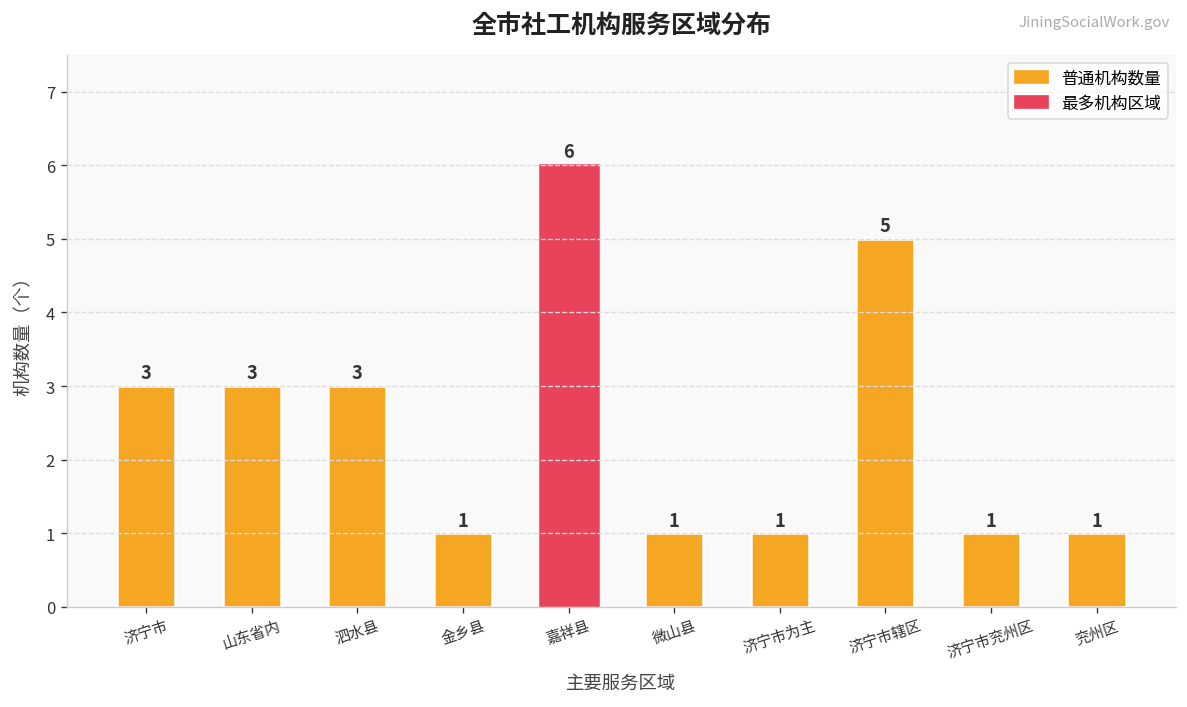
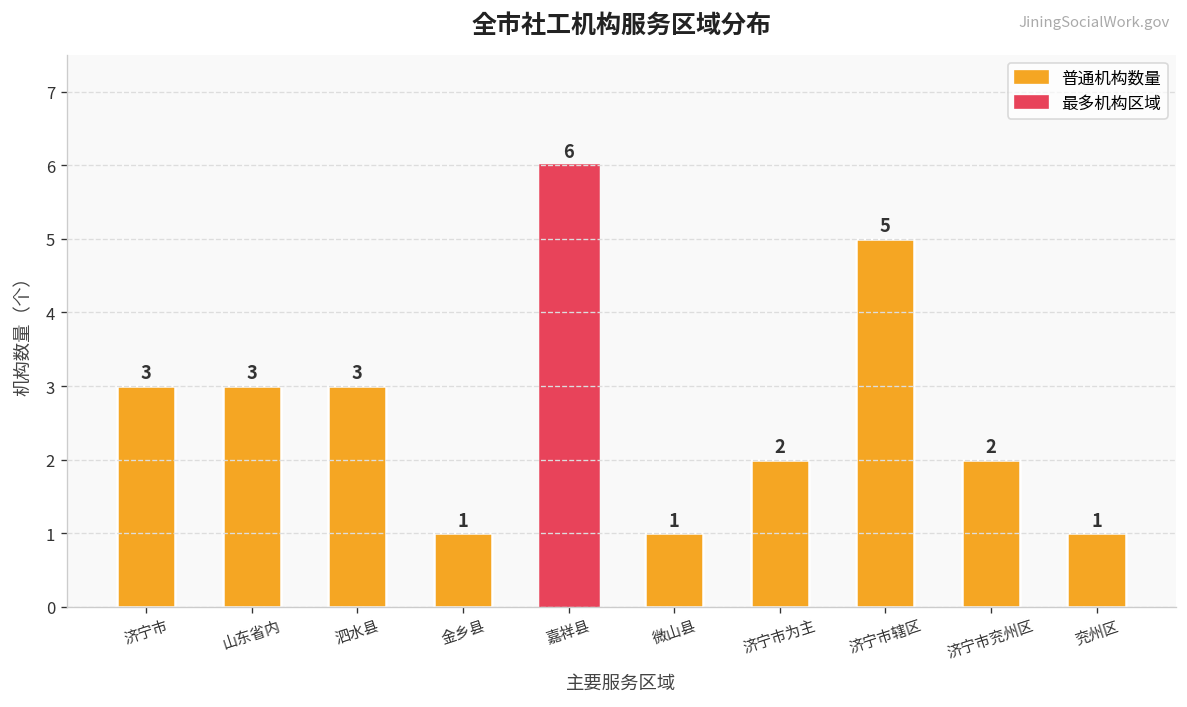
  {
    "济宁市": 3,
    "山东省内": 3,
    "泗水县": 3,
    "金乡县": 1,
    "嘉祥县": 6,
    "微山县": 1,
-   "济宁市为主": 1,
+   "济宁市为主": 2,
    "济宁市辖区": 5,
-   "济宁市兖州区": 1,
+   "济宁市兖州区": 2,
    "兖州区": 1
  }
